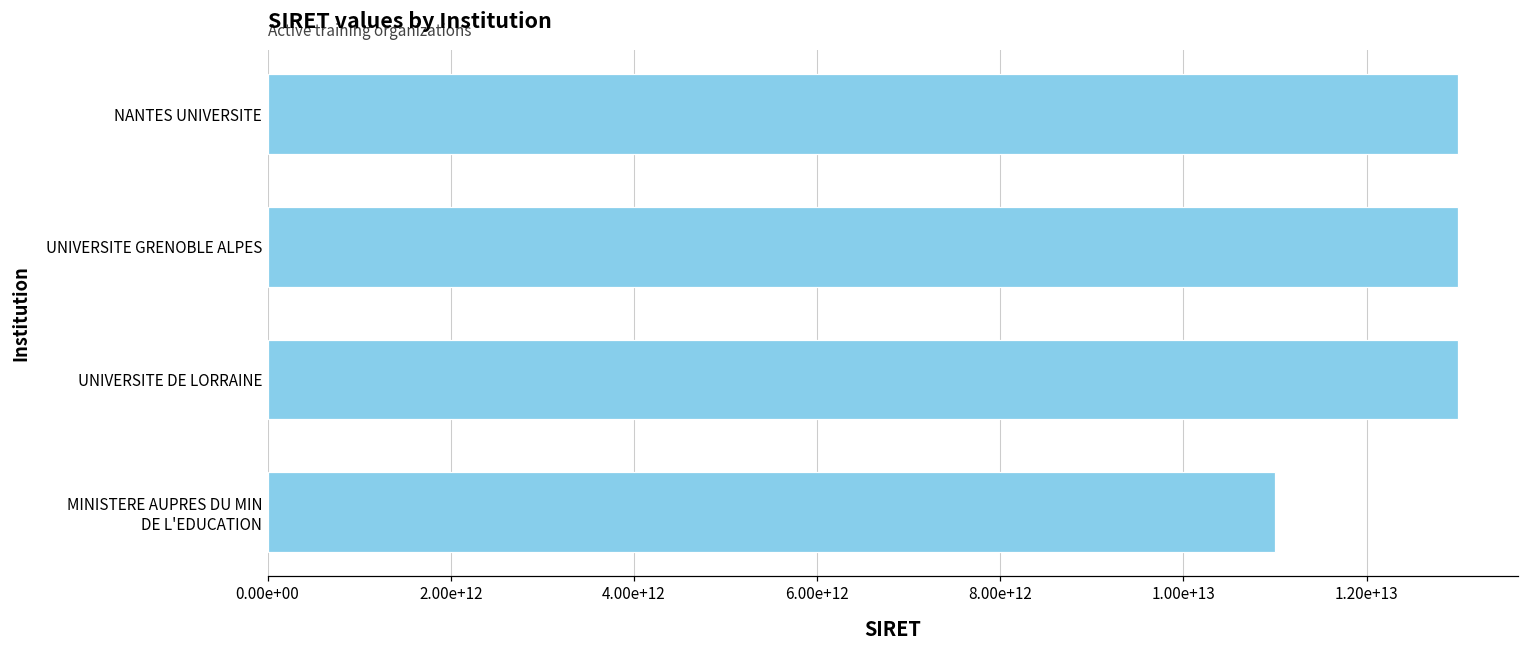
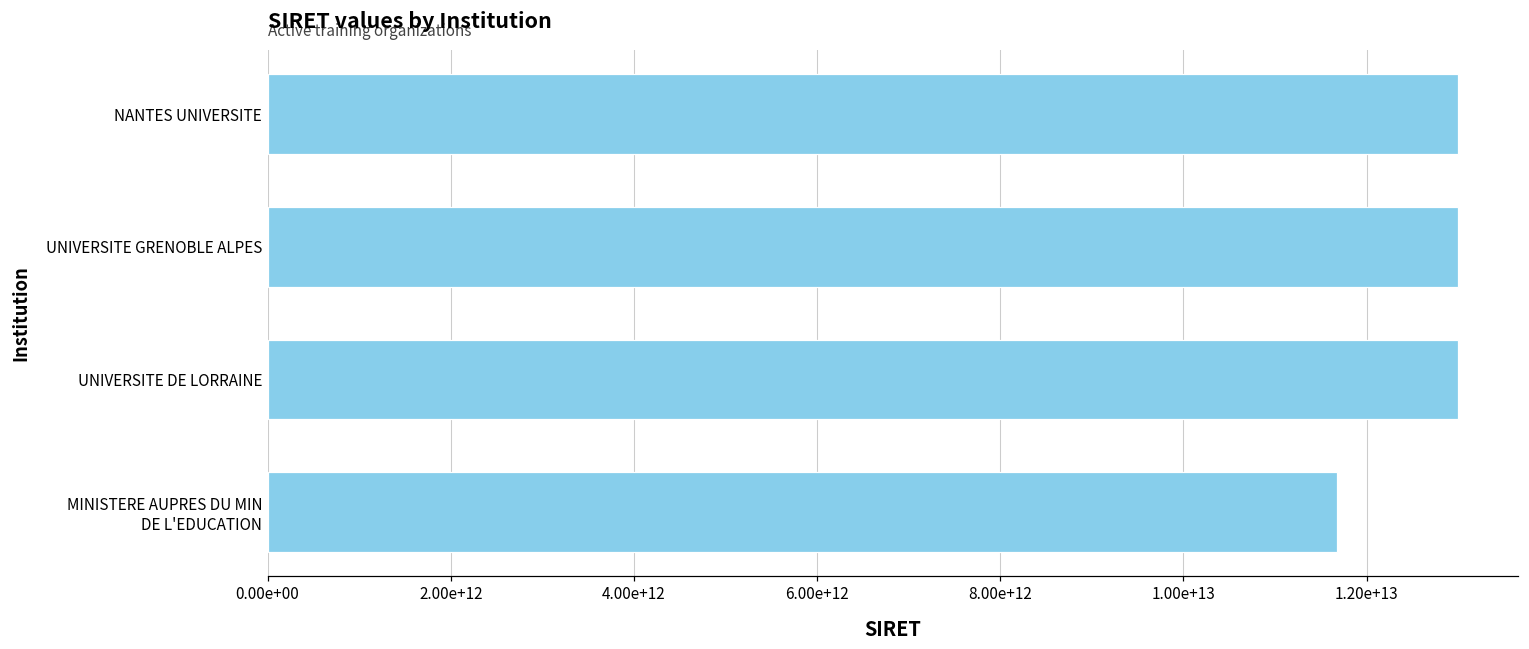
  {
    "NANTES UNIVERSITE": 13000000000000,
    "UNIVERSITE GRENOBLE ALPES": 13000000000000,
    "UNIVERSITE DE LORRAINE": 13000000000000,
-   "MINISTERE AUPRES DU MIN DE L'EDUCATION": 11000000000000
+   "MINISTERE AUPRES DU MIN DE L'EDUCATION": 11700000000000
  }
